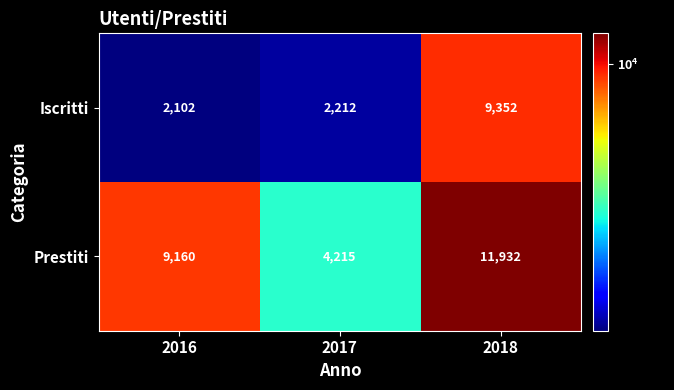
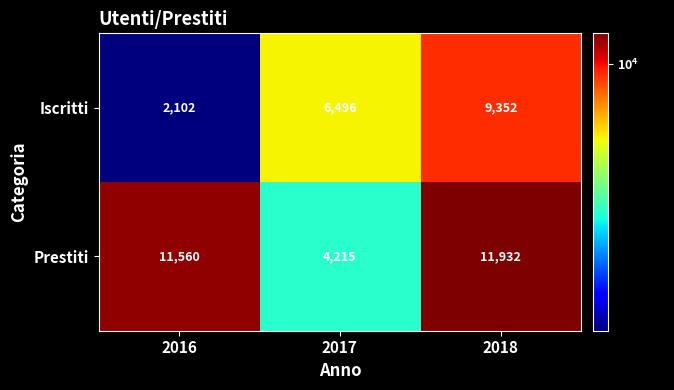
  {
    "Iscritti": {
      "2016": "2,102",
-     "2017": "2,212",
+     "2017": "6,496",
      "2018": "9,352"
    },
    "Prestiti": {
-     "2016": "9,160",
+     "2016": "11,560",
      "2017": "4,215",
      "2018": "11,932"
    }
  }
